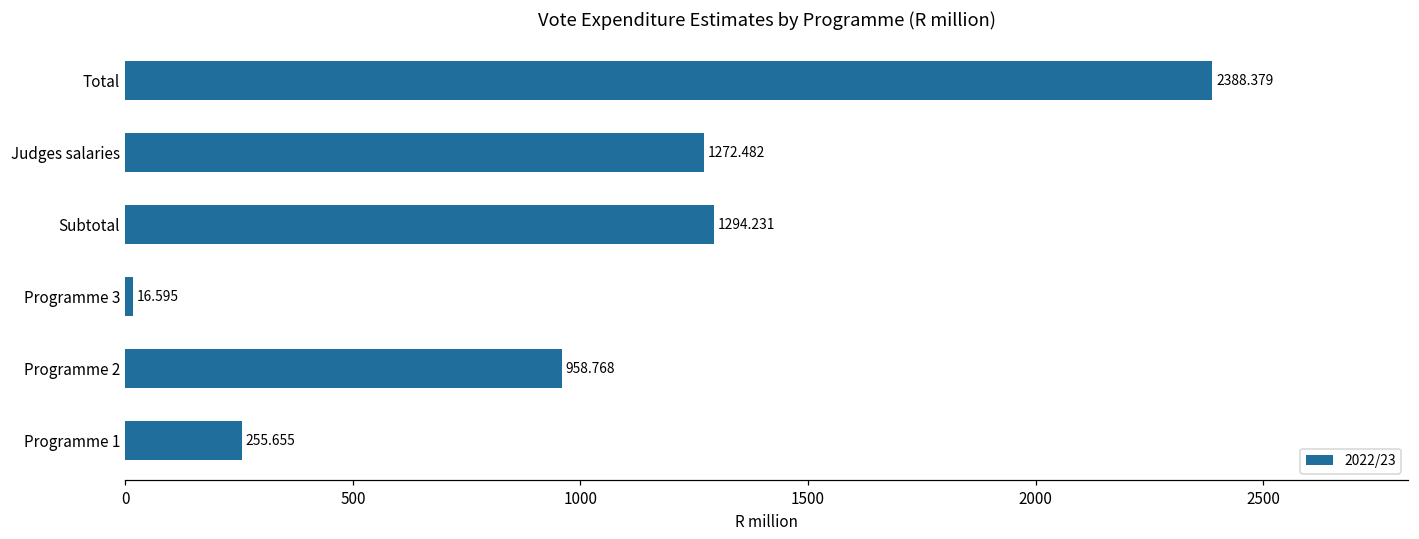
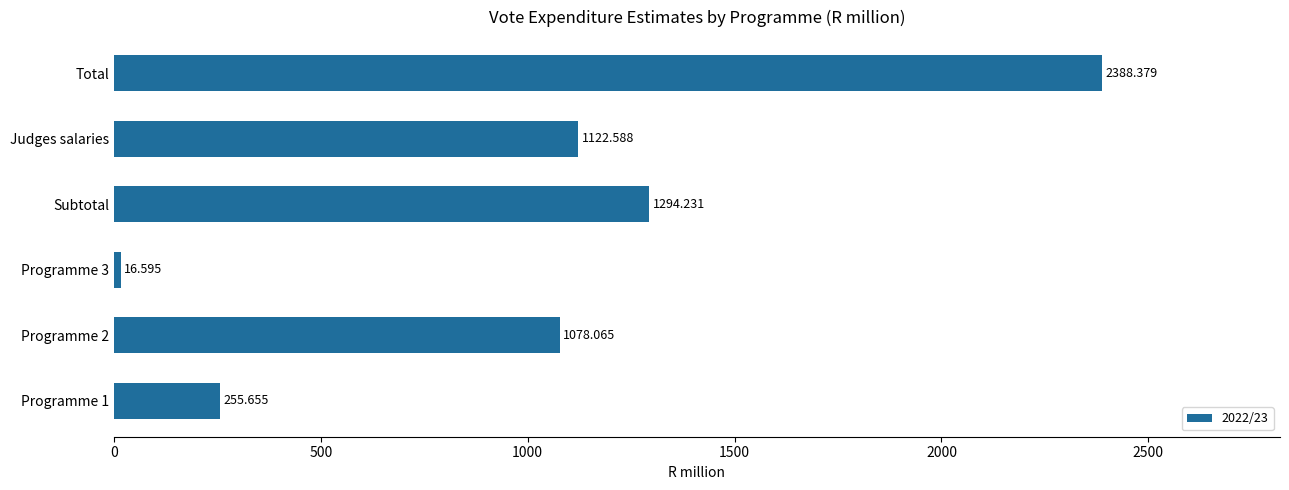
  {
    "Total": 2388.379,
-   "Judges salaries": 1272.482,
+   "Judges salaries": 1122.588,
    "Subtotal": 1294.231,
    "Programme 3": 16.595,
-   "Programme 2": 958.768,
+   "Programme 2": 1078.065,
    "Programme 1": 255.655
  }
